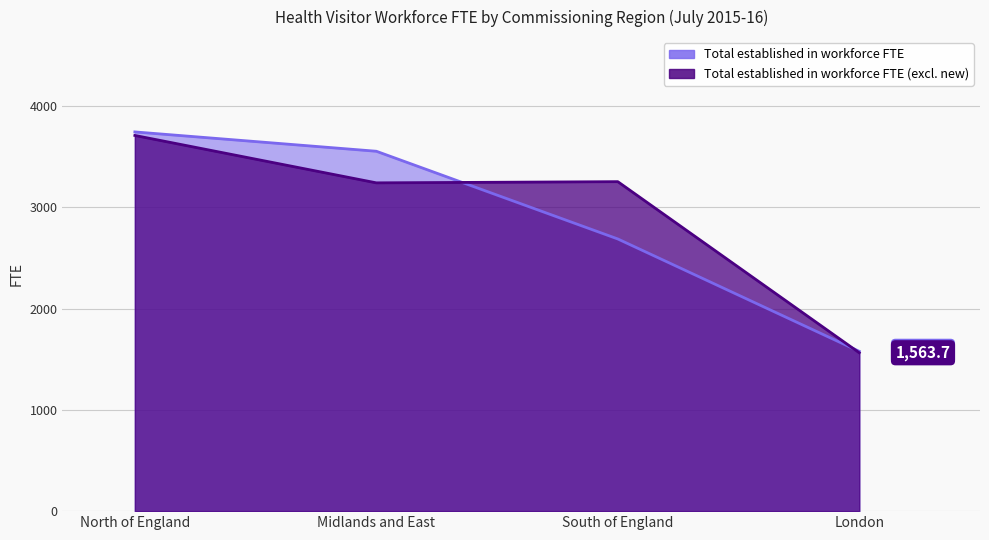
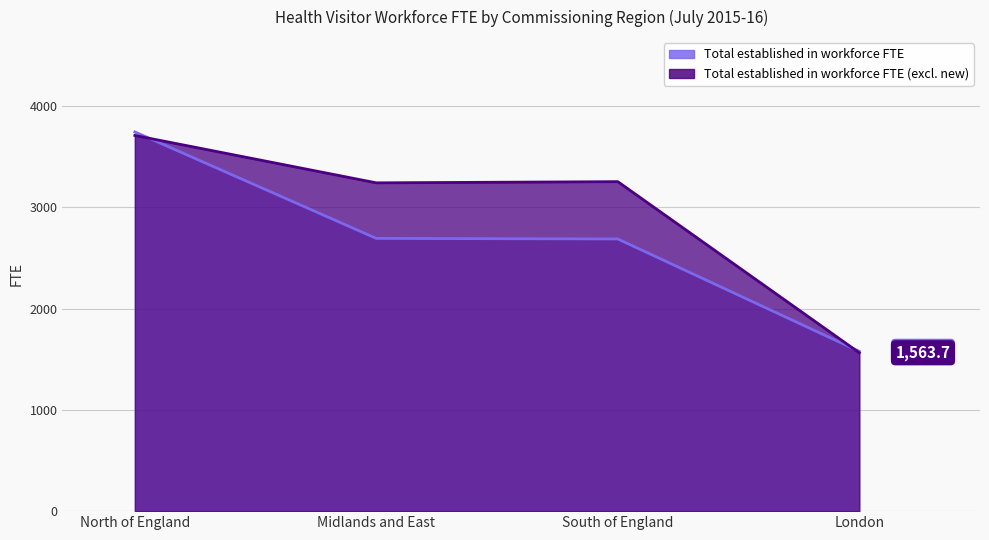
  {
    "Total established in workforce FTE": {
      "North of England": 3740,
-     "Midlands and East": 3550,
+     "Midlands and East": 2690,
      "South of England": 2690
    },
    "Total established in workforce FTE (excl. new)": {
      "North of England": 3710,
      "Midlands and East": 3240,
      "South of England": 3250
    }
  }
